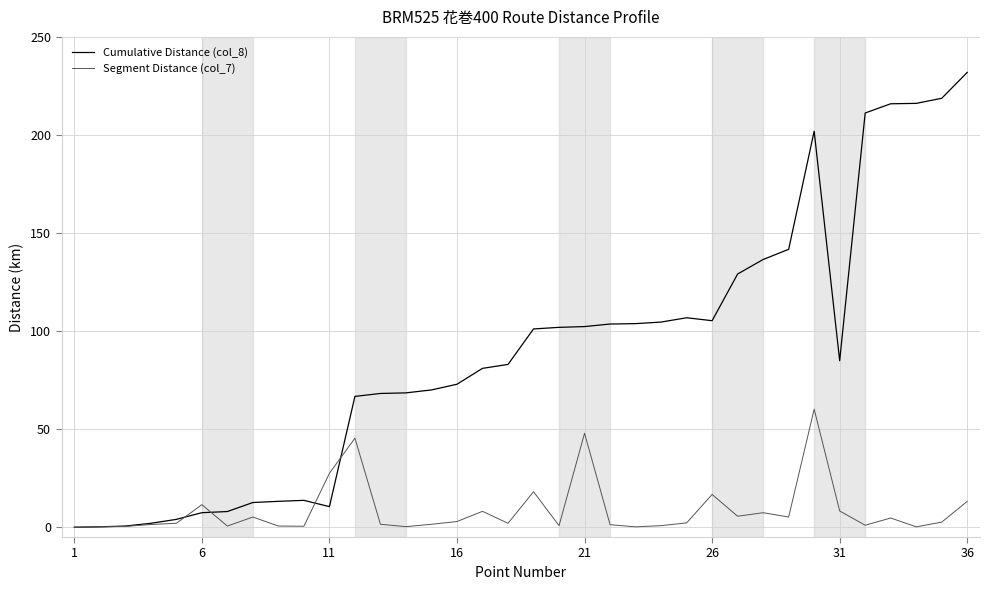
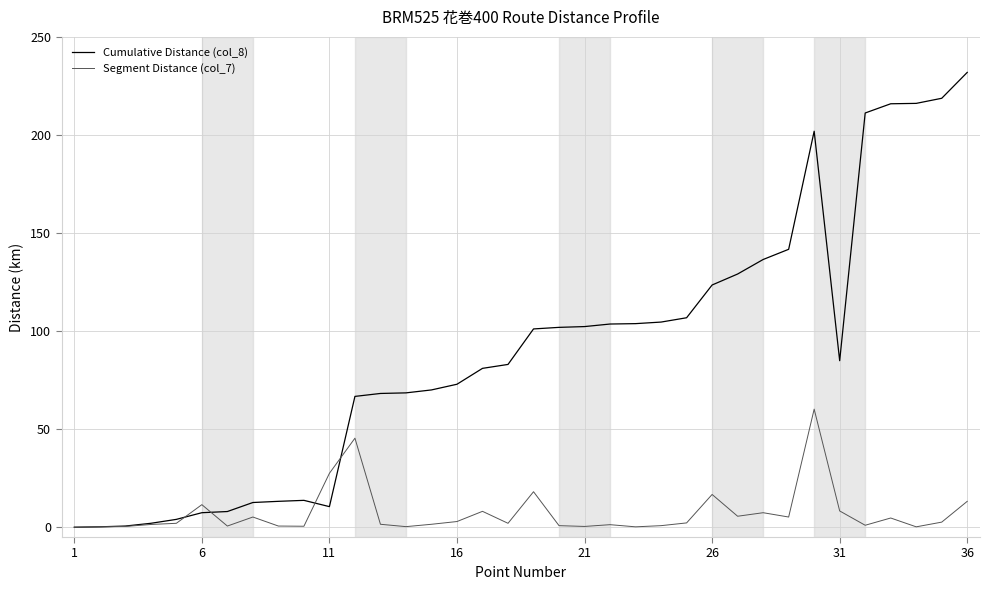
  {
    "Cumulative Distance (col_8)": {
      "6": 7,
      "11": 11,
      "16": 73,
      "21": 102,
-     "26": 105,
+     "26": 124,
      "31": 85,
      "36": 232
    },
    "Segment Distance (col_7)": {
      "6": 12,
      "11": 28,
      "16": 3,
-     "21": 48,
+     "21": 0,
      "26": 17,
      "31": 8,
      "36": 13
    }
  }
